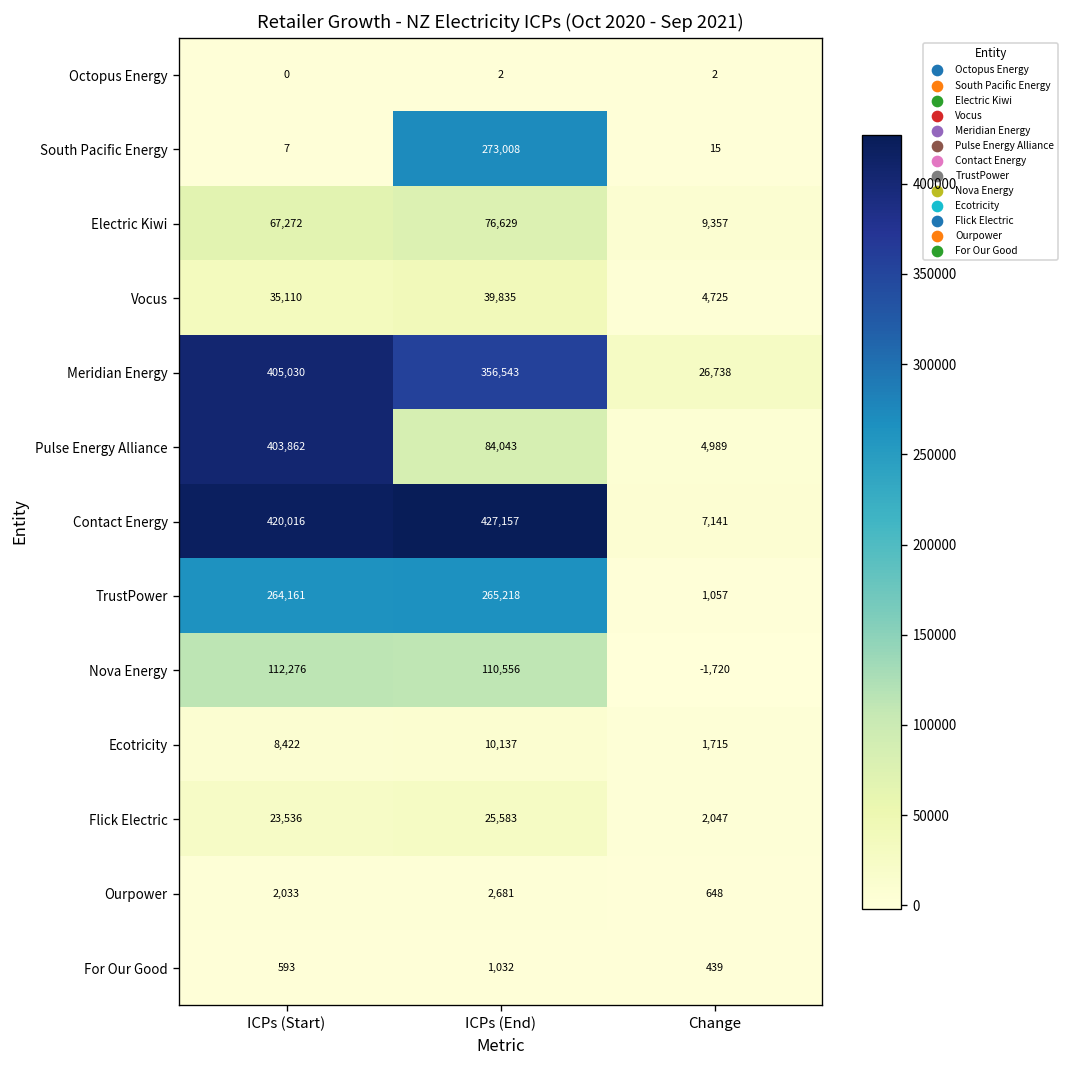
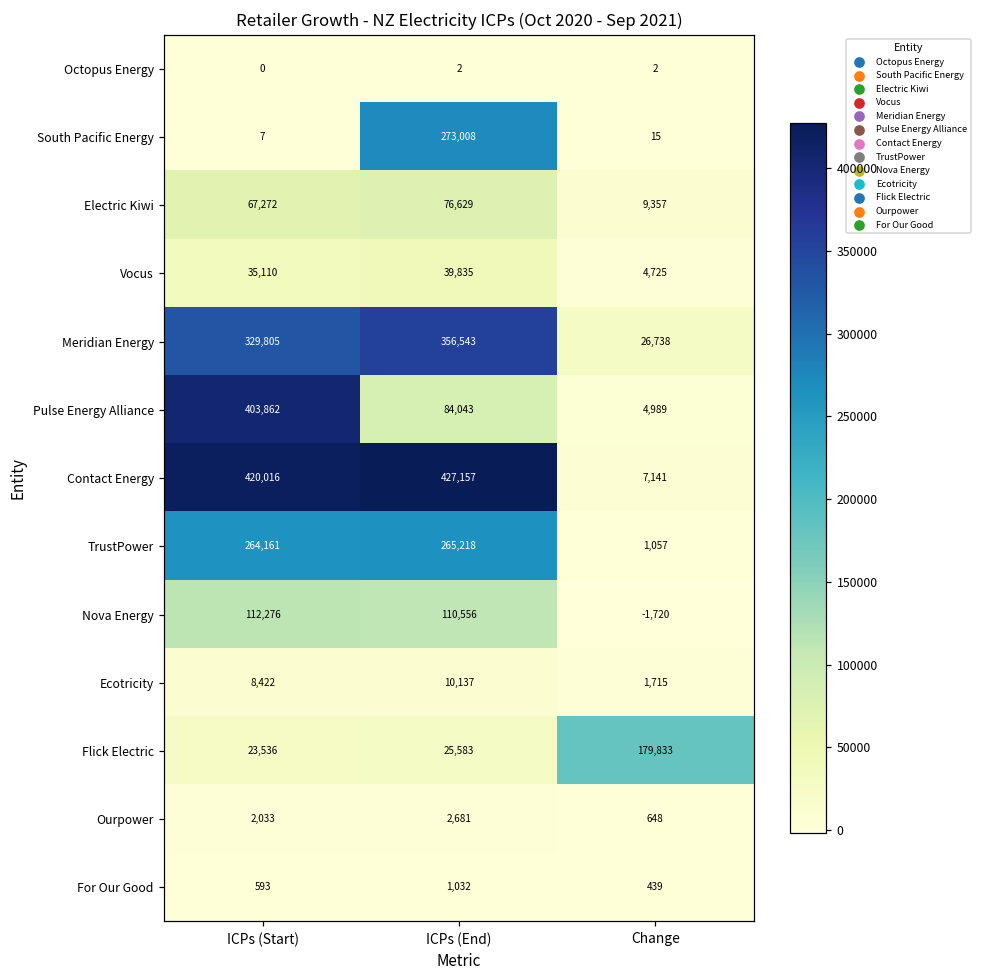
  {
    "Octopus Energy": {
      "ICPs (Start)": "0",
      "ICPs (End)": "2",
      "Change": "2"
    },
    "South Pacific Energy": {
      "ICPs (Start)": "7",
      "ICPs (End)": "273,008",
      "Change": "15"
    },
    "Electric Kiwi": {
      "ICPs (Start)": "67,272",
      "ICPs (End)": "76,629",
      "Change": "9,357"
    },
    "Vocus": {
      "ICPs (Start)": "35,110",
      "ICPs (End)": "39,835",
      "Change": "4,725"
    },
    "Meridian Energy": {
-     "ICPs (Start)": "405,030",
+     "ICPs (Start)": "329,805",
      "ICPs (End)": "356,543",
      "Change": "26,738"
    },
    "Pulse Energy Alliance": {
      "ICPs (Start)": "403,862",
      "ICPs (End)": "84,043",
      "Change": "4,989"
    },
    "Contact Energy": {
      "ICPs (Start)": "420,016",
      "ICPs (End)": "427,157",
      "Change": "7,141"
    },
    "TrustPower": {
      "ICPs (Start)": "264,161",
      "ICPs (End)": "265,218",
      "Change": "1,057"
    },
    "Nova Energy": {
      "ICPs (Start)": "112,276",
      "ICPs (End)": "110,556",
      "Change": "-1,720"
    },
    "Ecotricity": {
      "ICPs (Start)": "8,422",
      "ICPs (End)": "10,137",
      "Change": "1,715"
    },
    "Flick Electric": {
      "ICPs (Start)": "23,536",
      "ICPs (End)": "25,583",
-     "Change": "2,047"
+     "Change": "179,833"
    },
    "Ourpower": {
      "ICPs (Start)": "2,033",
      "ICPs (End)": "2,681",
      "Change": "648"
    },
    "For Our Good": {
      "ICPs (Start)": "593",
      "ICPs (End)": "1,032",
      "Change": "439"
    }
  }
